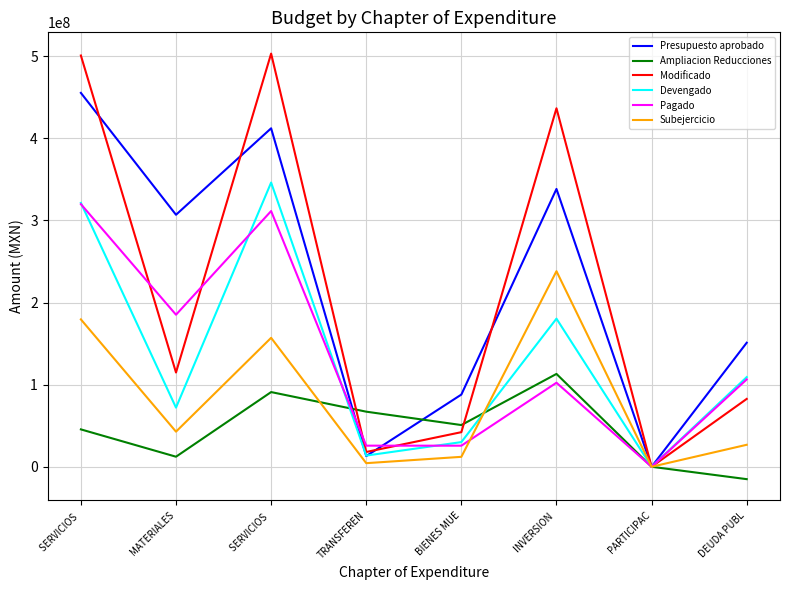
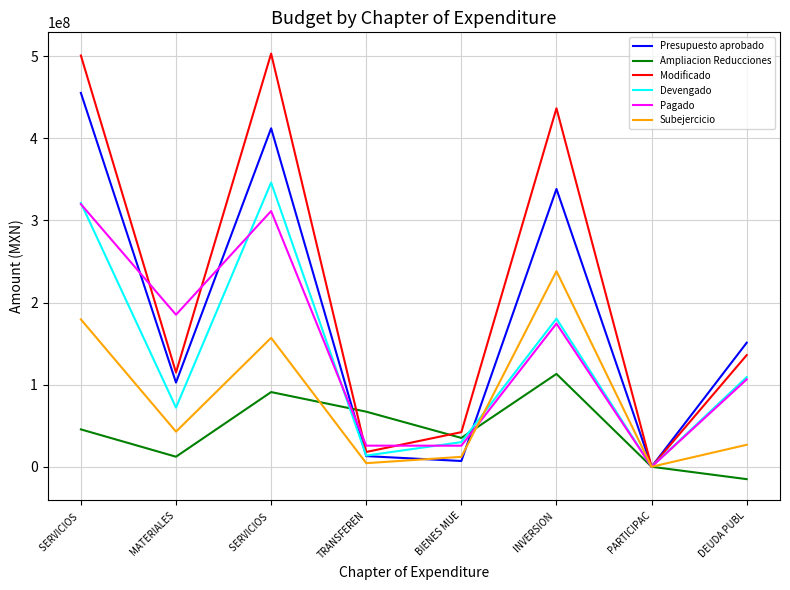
  {
    "Presupuesto aprobado": {
-     "MATERIALES": 310000000,
-     "BIENES MUE": 90000000,
+     "MATERIALES": 100000000,
+     "BIENES MUE": 10000000,
      "INVERSION": 340000000,
      "DEUDA PUBL": 150000000
    },
    "Ampliacion Reducciones": {
      "MATERIALES": 10000000,
      "TRANSFEREN": 70000000,
-     "BIENES MUE": 50000000,
+     "BIENES MUE": 40000000,
      "INVERSION": 110000000,
      "DEUDA PUBL": -20000000
    },
    "Modificado": {
      "MATERIALES": 110000000,
      "TRANSFEREN": 20000000,
      "BIENES MUE": 40000000,
      "INVERSION": 440000000,
-     "DEUDA PUBL": 80000000
+     "DEUDA PUBL": 140000000
    },
    "Devengado": {
      "MATERIALES": 70000000,
      "BIENES MUE": 30000000,
      "INVERSION": 180000000
    },
    "Pagado": {
      "MATERIALES": 190000000,
      "TRANSFEREN": 30000000,
      "BIENES MUE": 30000000,
-     "INVERSION": 100000000
+     "INVERSION": 170000000
    },
    "Subejercicio": {
      "MATERIALES": 40000000,
      "TRANSFEREN": 0,
      "BIENES MUE": 10000000,
      "INVERSION": 240000000,
      "DEUDA PUBL": 30000000
    }
  }
